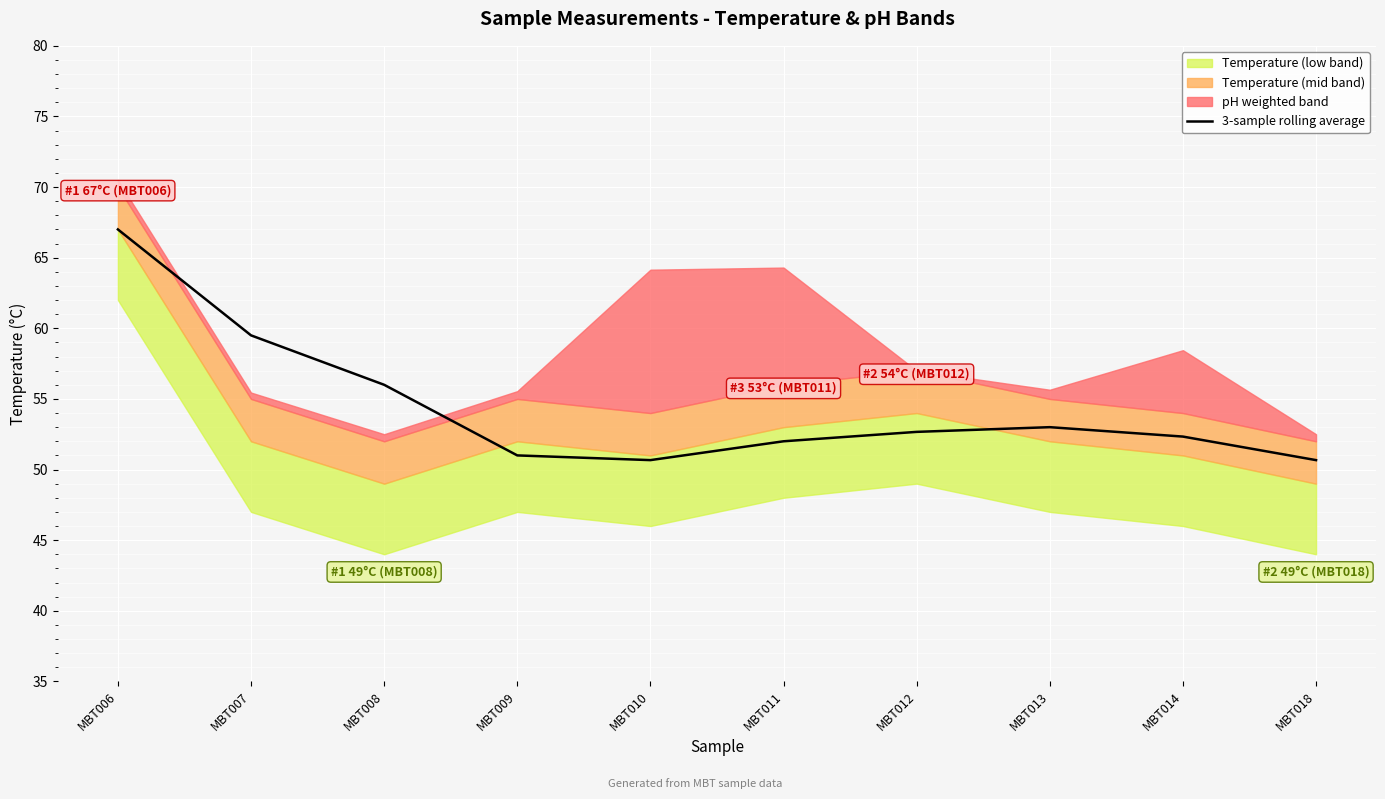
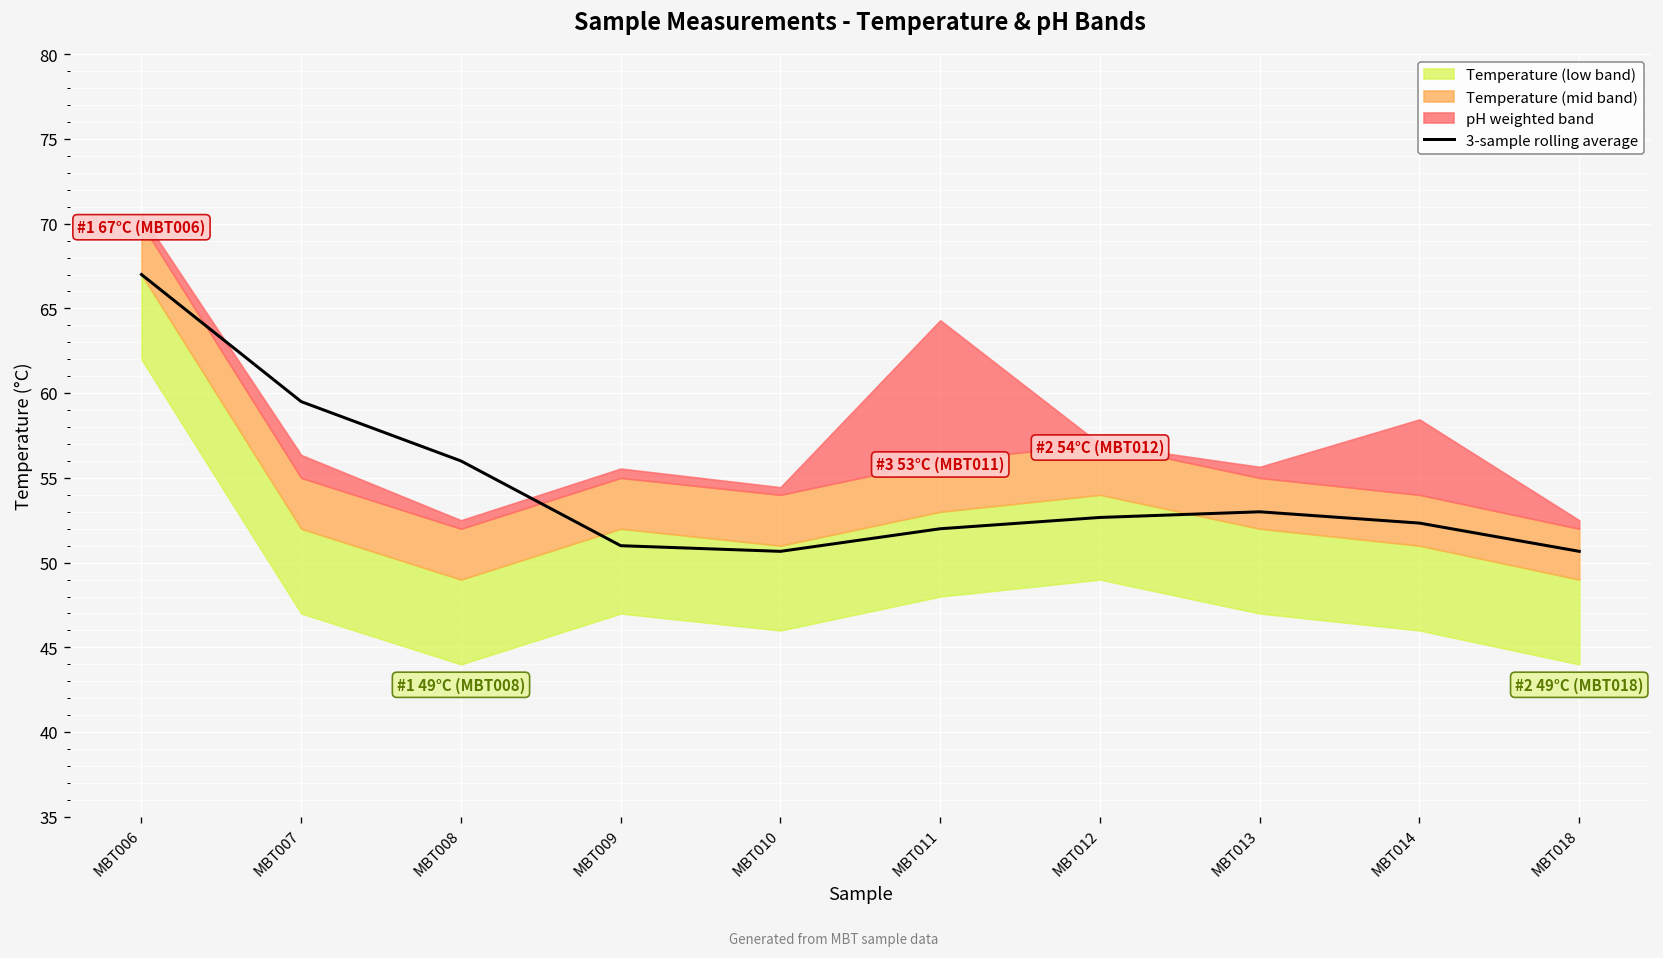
  {
    "3-sample rolling average": {
      "MBT007": 59.5,
      "MBT008": 56.0,
      "MBT009": 51.0,
      "MBT010": 50.7,
      "MBT011": 52.0,
      "MBT012": 52.7,
      "MBT013": 53.0,
      "MBT014": 52.3,
      "MBT018": 50.7
    },
    "Temperature (mid band)": {
      "MBT007": 3.0,
      "MBT008": 3.0,
      "MBT009": 3.0,
      "MBT010": 3.0,
      "MBT013": 3.0,
      "MBT014": 3.0,
      "MBT018": 3.0
    },
    "pH weighted band": {
-     "MBT007": 0.5,
+     "MBT007": 1.4,
      "MBT008": 0.5,
      "MBT009": 0.5,
-     "MBT010": 10.2,
+     "MBT010": 0.5,
      "MBT011": 8.3,
      "MBT013": 0.6,
      "MBT014": 4.5,
      "MBT018": 0.5
    }
  }
